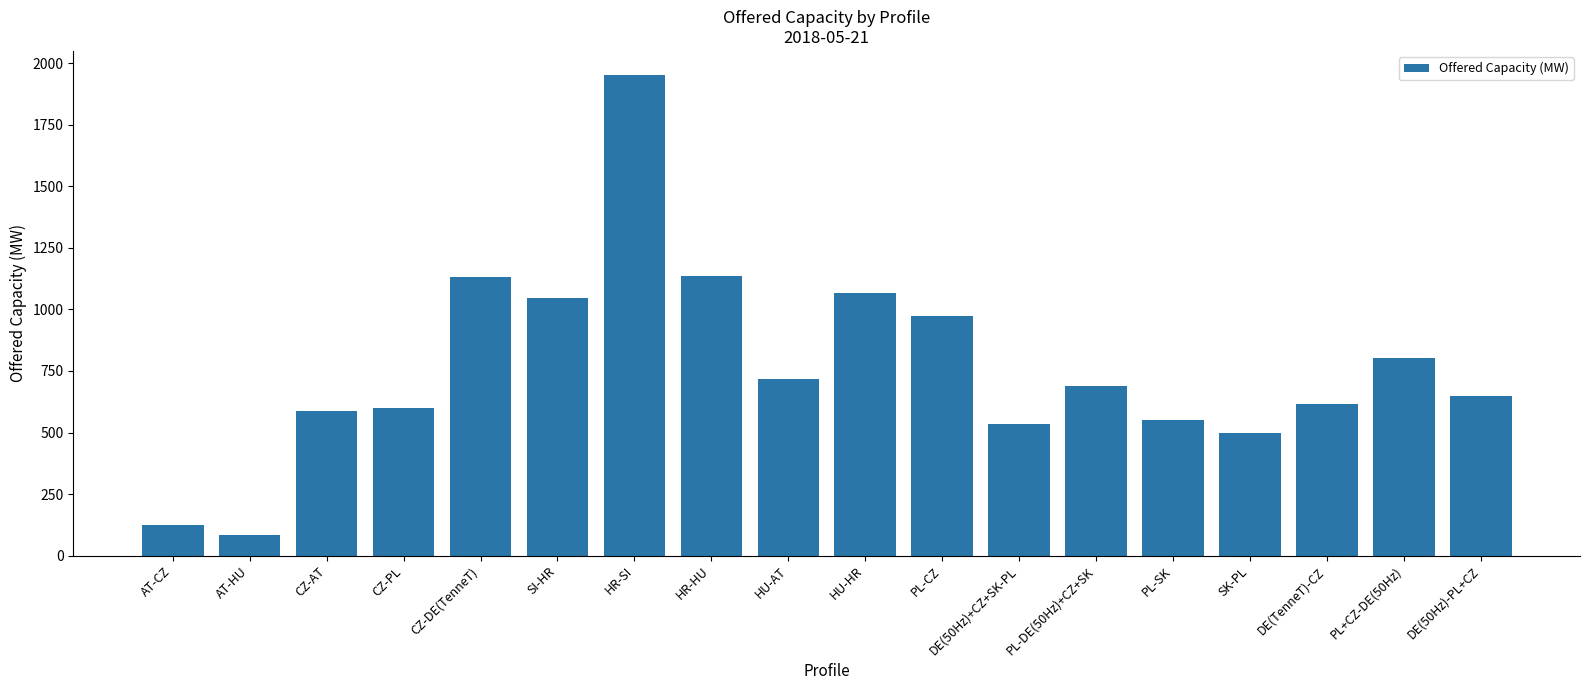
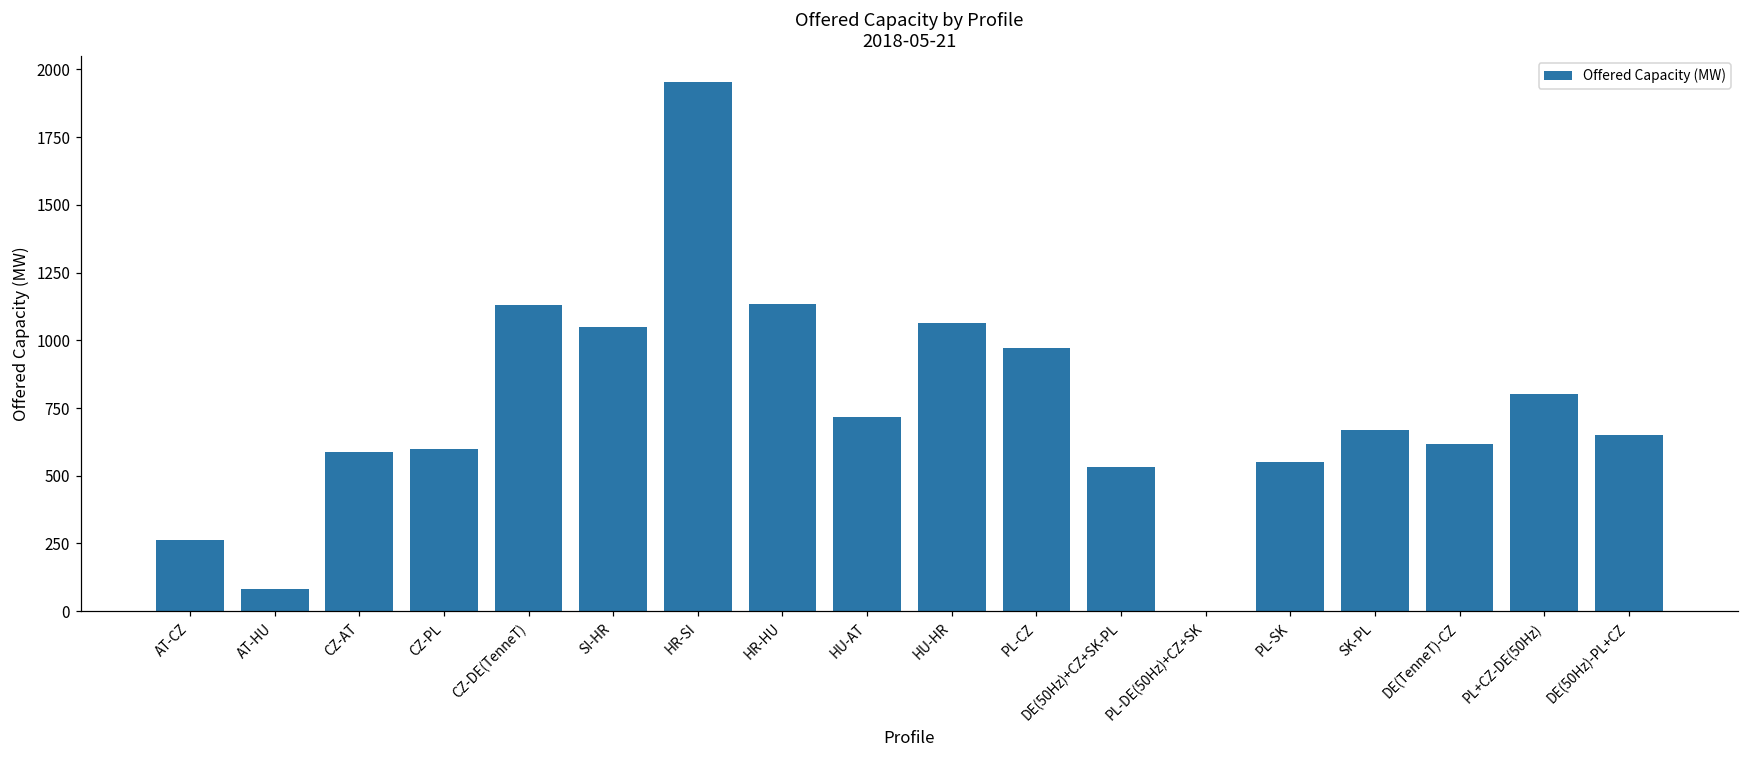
  {
-   "AT-CZ": 130,
+   "AT-CZ": 260,
    "AT-HU": 80,
    "CZ-AT": 590,
    "CZ-PL": 600,
    "CZ-DE(TenneT)": 1130,
    "SI-HR": 1050,
    "HR-SI": 1950,
    "HR-HU": 1140,
    "HU-AT": 720,
    "HU-HR": 1070,
    "PL-CZ": 970,
    "DE(50Hz)+CZ+SK-PL": 530,
-   "PL-DE(50Hz)+CZ+SK": 690,
+   "PL-DE(50Hz)+CZ+SK": 0,
    "PL-SK": 550,
-   "SK-PL": 500,
+   "SK-PL": 670,
    "DE(TenneT)-CZ": 620,
    "PL+CZ-DE(50Hz)": 800,
    "DE(50Hz)-PL+CZ": 650
  }
